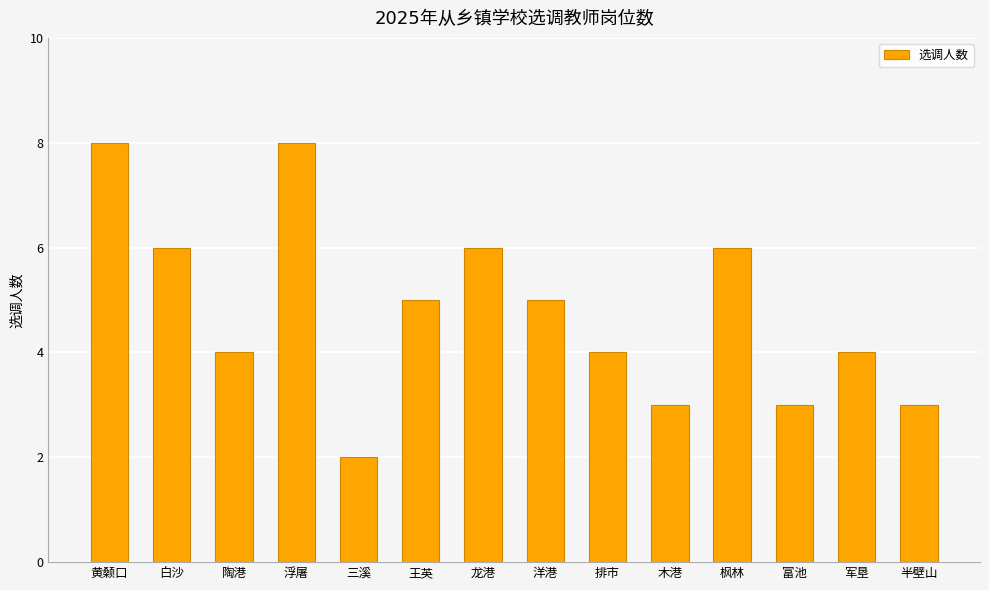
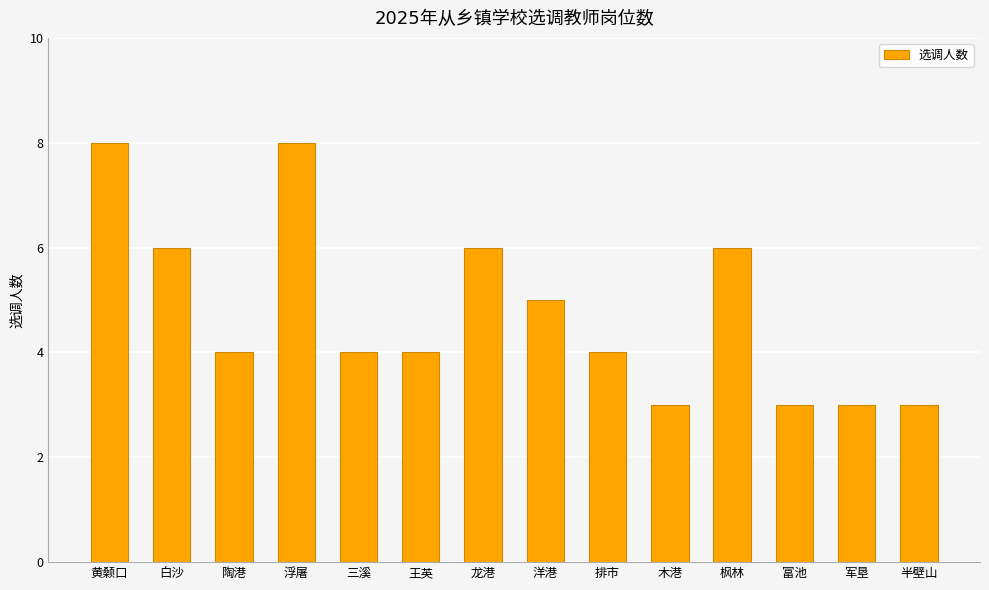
  {
    "黄颡口": 8,
    "白沙": 6,
    "陶港": 4,
    "浮屠": 8,
-   "三溪": 2,
-   "王英": 5,
+   "三溪": 4,
+   "王英": 4,
    "龙港": 6,
    "洋港": 5,
    "排市": 4,
    "木港": 3,
    "枫林": 6,
    "富池": 3,
-   "军垦": 4,
+   "军垦": 3,
    "半壁山": 3
  }
